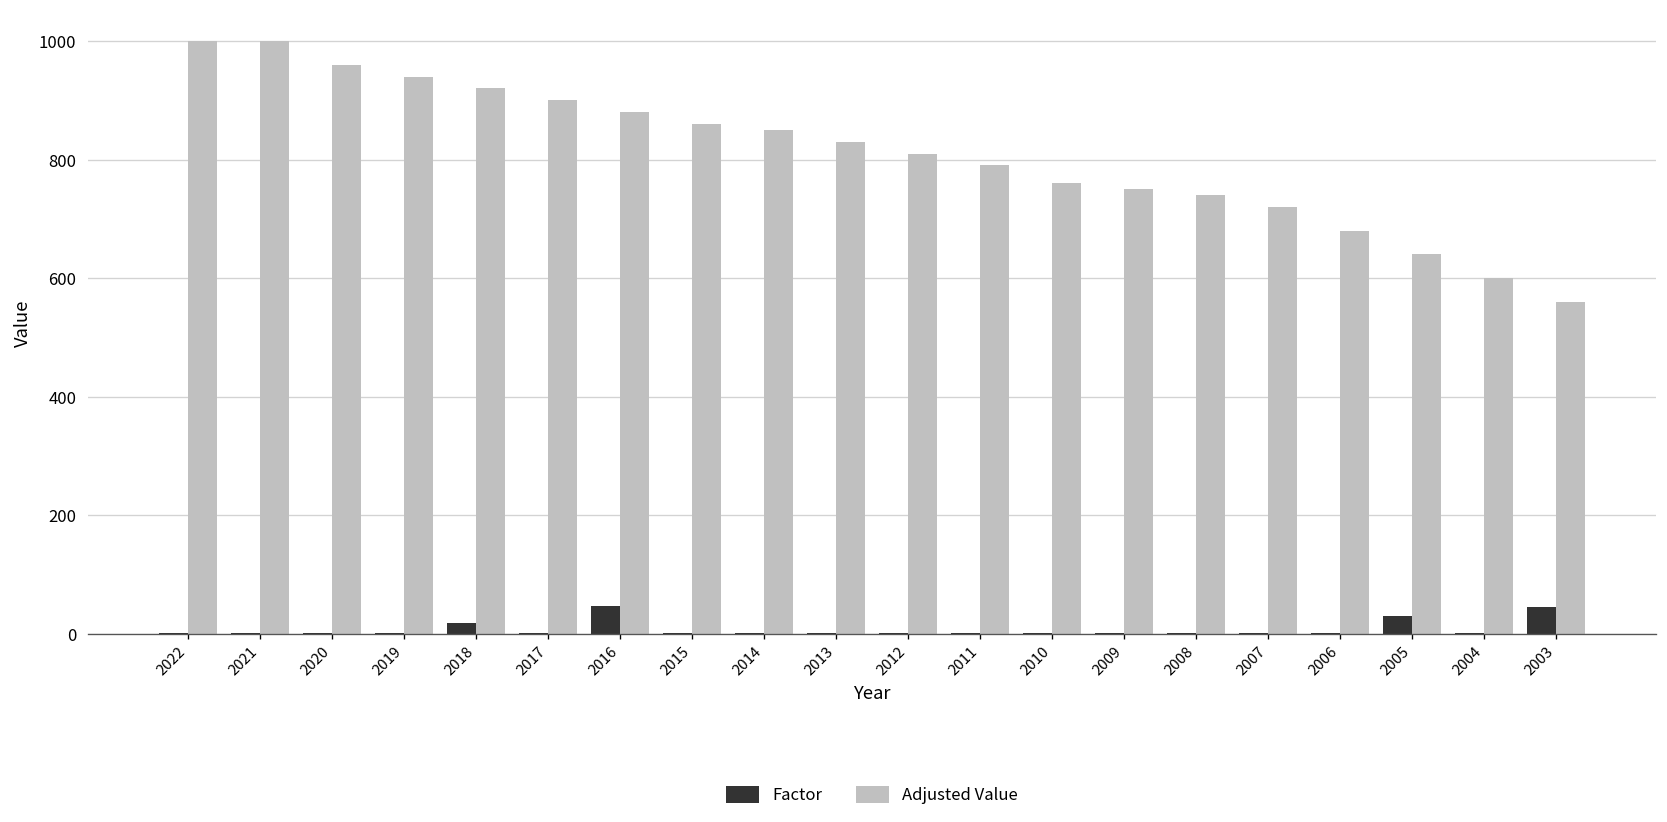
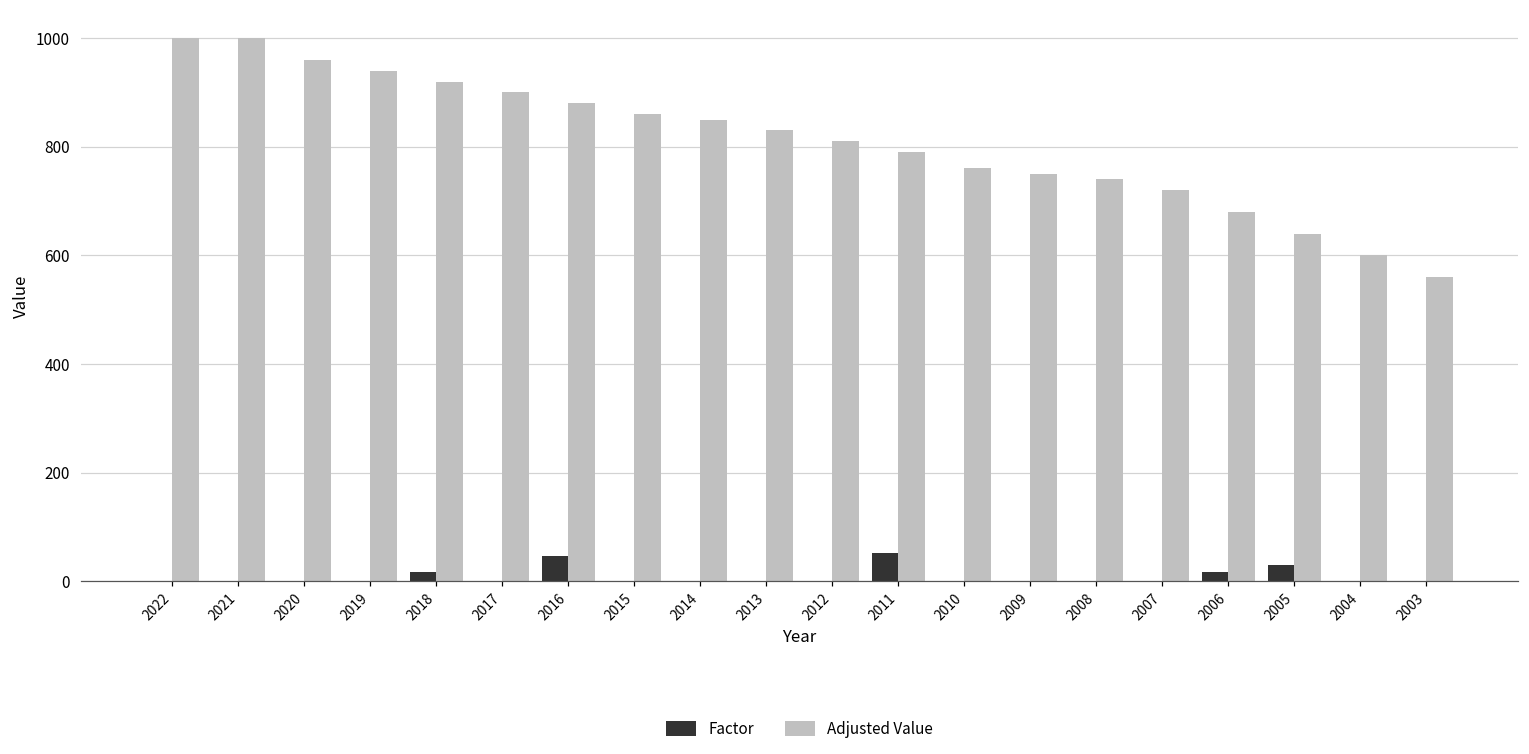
  {
    "Factor": {
      "2018": 20,
      "2016": 50,
-     "2011": 0,
-     "2006": 0,
+     "2011": 50,
+     "2006": 20,
      "2005": 30,
-     "2003": 40
+     "2003": 0
    },
    "Adjusted Value": {
      "2022": 1000,
      "2021": 1000,
      "2020": 960,
      "2019": 940,
      "2018": 920,
      "2017": 900,
      "2016": 880,
      "2015": 860,
      "2014": 850,
      "2013": 830,
      "2012": 810,
      "2011": 790,
      "2010": 760,
      "2009": 750,
      "2008": 740,
      "2007": 720,
      "2006": 680,
      "2005": 640,
      "2004": 600,
      "2003": 560
    }
  }
